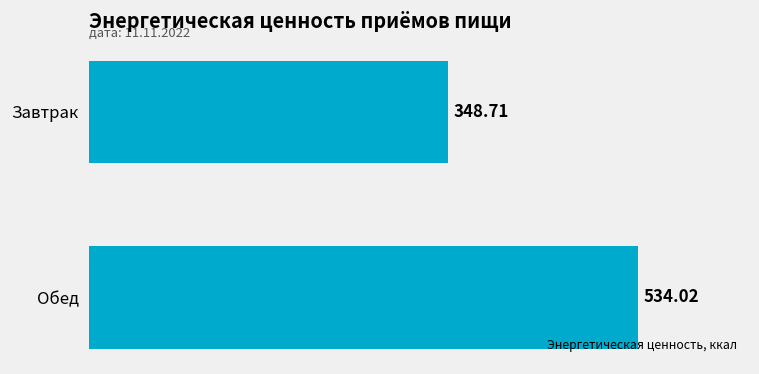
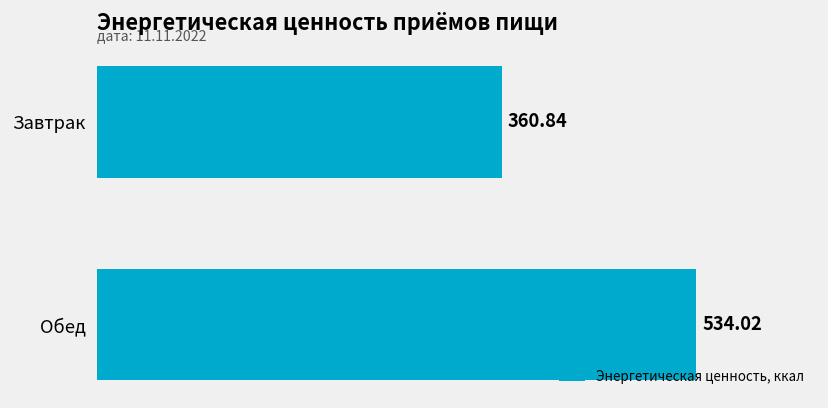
  {
-   "Завтрак": 348.71,
+   "Завтрак": 360.84,
    "Обед": 534.02
  }
